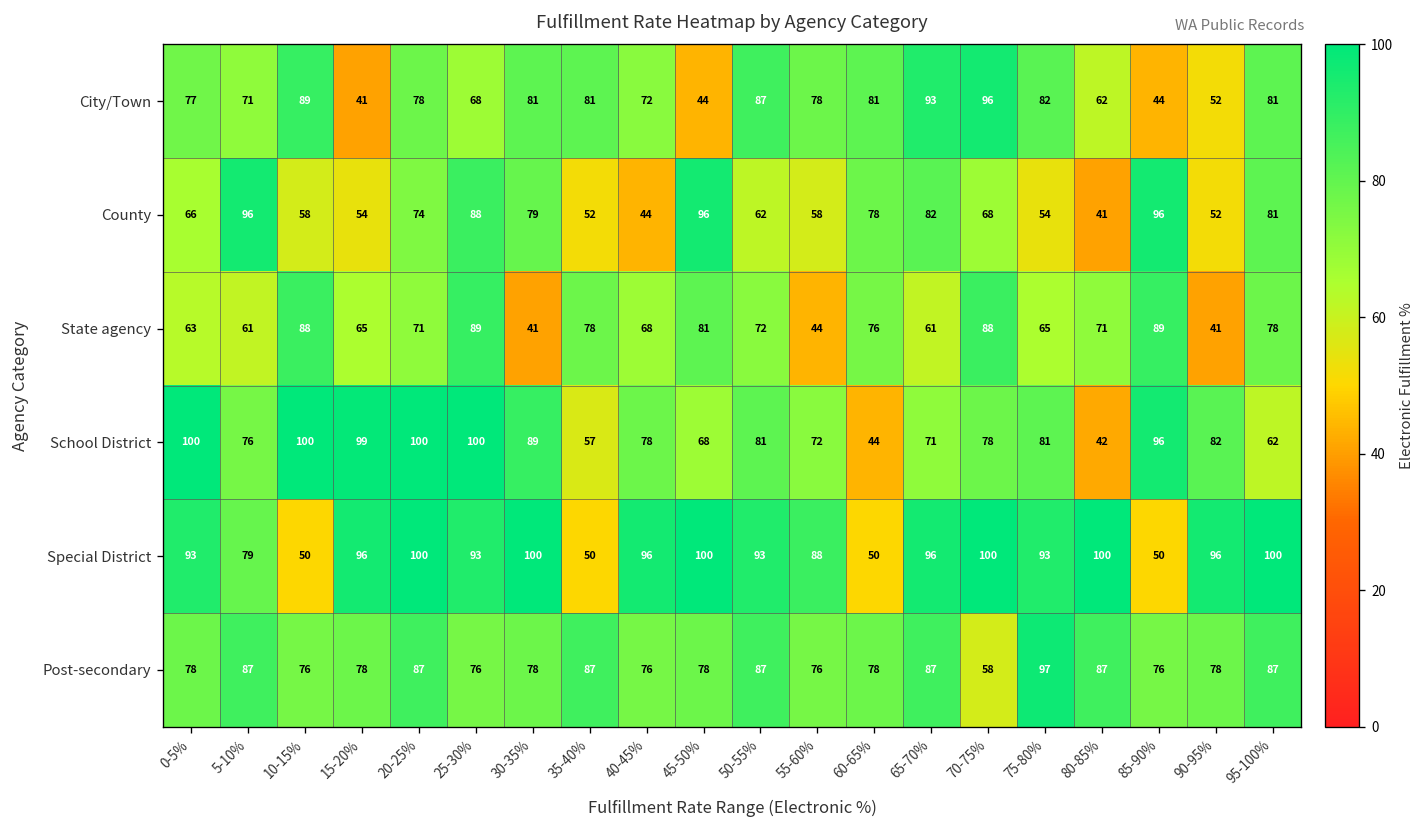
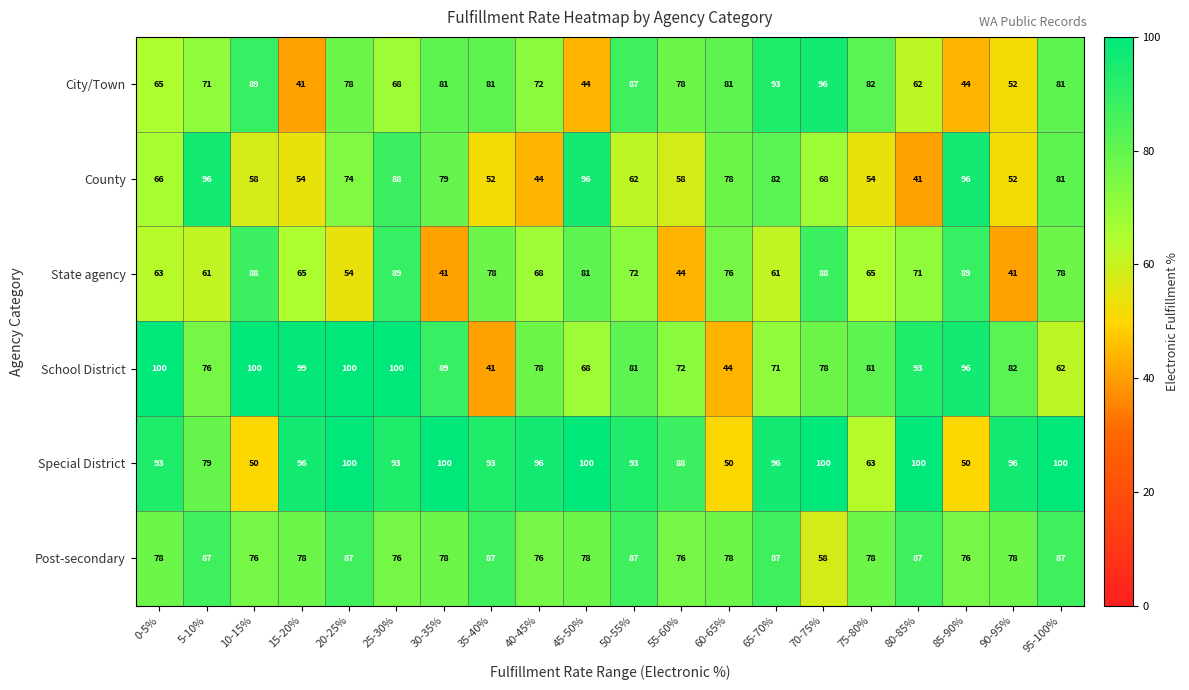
  {
    "City/Town": {
-     "0-5%": 77,
+     "0-5%": 65,
      "5-10%": 71,
      "10-15%": 89,
      "15-20%": 41,
      "20-25%": 78,
      "25-30%": 68,
      "30-35%": 81,
      "35-40%": 81,
      "40-45%": 72,
      "45-50%": 44,
      "50-55%": 87,
      "55-60%": 78,
      "60-65%": 81,
      "65-70%": 93,
      "70-75%": 96,
      "75-80%": 82,
      "80-85%": 62,
      "85-90%": 44,
      "90-95%": 52,
      "95-100%": 81
    },
    "County": {
      "0-5%": 66,
      "5-10%": 96,
      "10-15%": 58,
      "15-20%": 54,
      "20-25%": 74,
      "25-30%": 88,
      "30-35%": 79,
      "35-40%": 52,
      "40-45%": 44,
      "45-50%": 96,
      "50-55%": 62,
      "55-60%": 58,
      "60-65%": 78,
      "65-70%": 82,
      "70-75%": 68,
      "75-80%": 54,
      "80-85%": 41,
      "85-90%": 96,
      "90-95%": 52,
      "95-100%": 81
    },
    "State agency": {
      "0-5%": 63,
      "5-10%": 61,
      "10-15%": 88,
      "15-20%": 65,
-     "20-25%": 71,
+     "20-25%": 54,
      "25-30%": 89,
      "30-35%": 41,
      "35-40%": 78,
      "40-45%": 68,
      "45-50%": 81,
      "50-55%": 72,
      "55-60%": 44,
      "60-65%": 76,
      "65-70%": 61,
      "70-75%": 88,
      "75-80%": 65,
      "80-85%": 71,
      "85-90%": 89,
      "90-95%": 41,
      "95-100%": 78
    },
    "School District": {
      "0-5%": 100,
      "5-10%": 76,
      "10-15%": 100,
      "15-20%": 99,
      "20-25%": 100,
      "25-30%": 100,
      "30-35%": 89,
-     "35-40%": 57,
+     "35-40%": 41,
      "40-45%": 78,
      "45-50%": 68,
      "50-55%": 81,
      "55-60%": 72,
      "60-65%": 44,
      "65-70%": 71,
      "70-75%": 78,
      "75-80%": 81,
-     "80-85%": 42,
+     "80-85%": 93,
      "85-90%": 96,
      "90-95%": 82,
      "95-100%": 62
    },
    "Special District": {
      "0-5%": 93,
      "5-10%": 79,
      "10-15%": 50,
      "15-20%": 96,
      "20-25%": 100,
      "25-30%": 93,
      "30-35%": 100,
-     "35-40%": 50,
+     "35-40%": 93,
      "40-45%": 96,
      "45-50%": 100,
      "50-55%": 93,
      "55-60%": 88,
      "60-65%": 50,
      "65-70%": 96,
      "70-75%": 100,
-     "75-80%": 93,
+     "75-80%": 63,
      "80-85%": 100,
      "85-90%": 50,
      "90-95%": 96,
      "95-100%": 100
    },
    "Post-secondary": {
      "0-5%": 78,
      "5-10%": 87,
      "10-15%": 76,
      "15-20%": 78,
      "20-25%": 87,
      "25-30%": 76,
      "30-35%": 78,
      "35-40%": 87,
      "40-45%": 76,
      "45-50%": 78,
      "50-55%": 87,
      "55-60%": 76,
      "60-65%": 78,
      "65-70%": 87,
      "70-75%": 58,
-     "75-80%": 97,
+     "75-80%": 78,
      "80-85%": 87,
      "85-90%": 76,
      "90-95%": 78,
      "95-100%": 87
    }
  }
